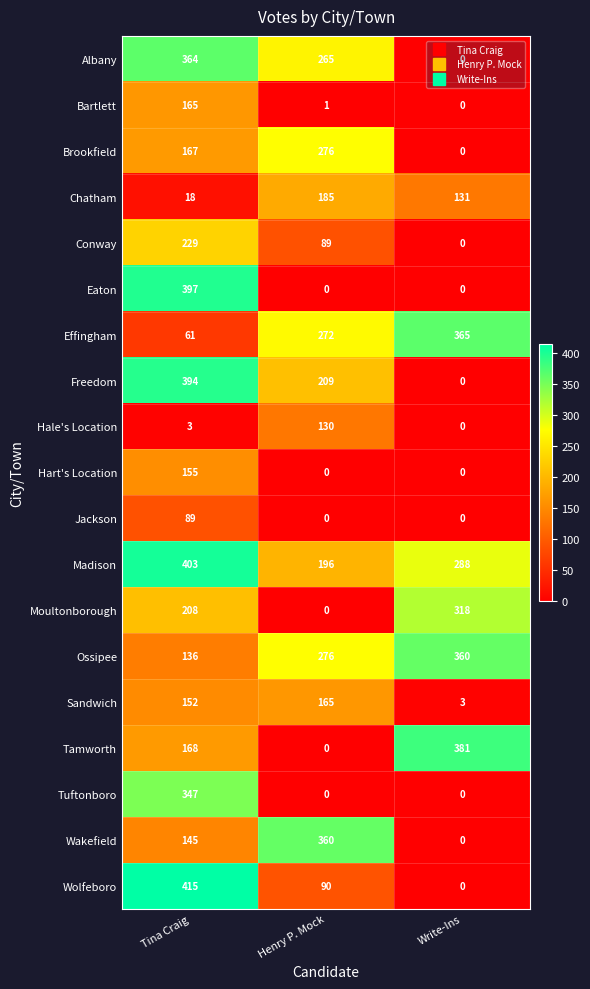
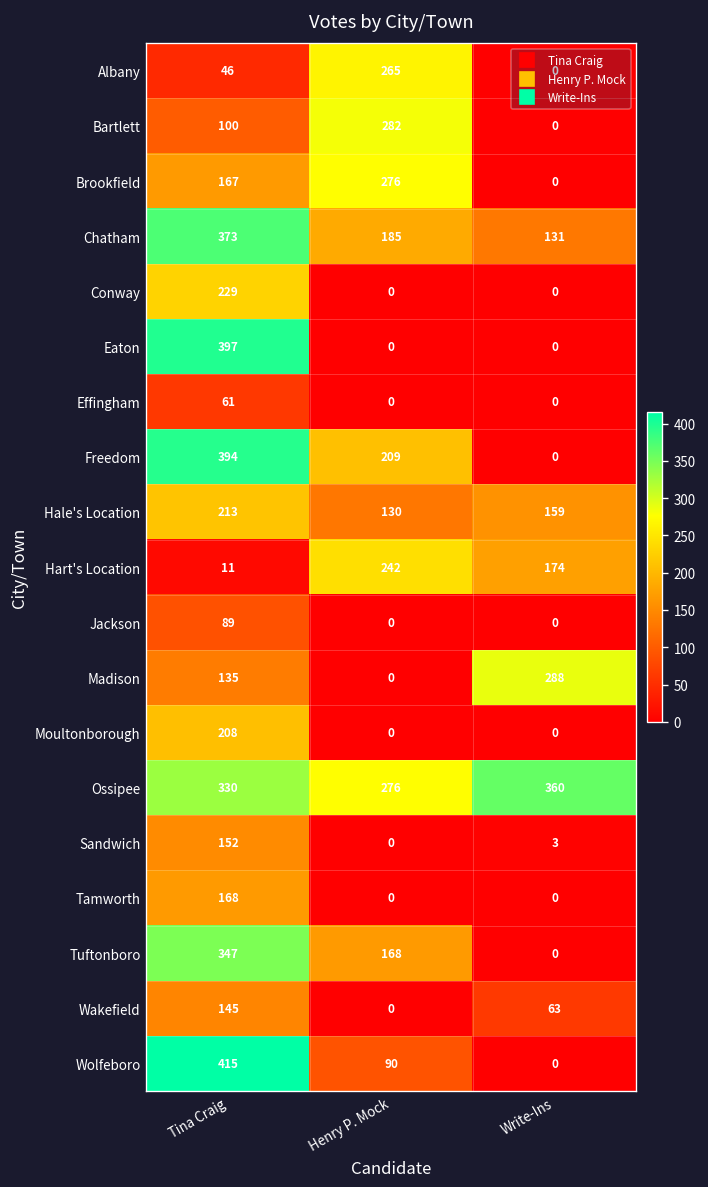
  {
    "Albany": {
-     "Tina Craig": 364,
+     "Tina Craig": 46,
      "Henry P. Mock": 265
    },
    "Bartlett": {
-     "Tina Craig": 165,
-     "Henry P. Mock": 1,
+     "Tina Craig": 100,
+     "Henry P. Mock": 282,
      "Write-Ins": 0
    },
    "Brookfield": {
      "Tina Craig": 167,
      "Henry P. Mock": 276,
      "Write-Ins": 0
    },
    "Chatham": {
-     "Tina Craig": 18,
+     "Tina Craig": 373,
      "Henry P. Mock": 185,
      "Write-Ins": 131
    },
    "Conway": {
      "Tina Craig": 229,
-     "Henry P. Mock": 89,
+     "Henry P. Mock": 0,
      "Write-Ins": 0
    },
    "Eaton": {
      "Tina Craig": 397,
      "Henry P. Mock": 0,
      "Write-Ins": 0
    },
    "Effingham": {
      "Tina Craig": 61,
-     "Henry P. Mock": 272,
-     "Write-Ins": 365
+     "Henry P. Mock": 0,
+     "Write-Ins": 0
    },
    "Freedom": {
      "Tina Craig": 394,
      "Henry P. Mock": 209,
      "Write-Ins": 0
    },
    "Hale's Location": {
-     "Tina Craig": 3,
+     "Tina Craig": 213,
      "Henry P. Mock": 130,
-     "Write-Ins": 0
+     "Write-Ins": 159
    },
    "Hart's Location": {
-     "Tina Craig": 155,
-     "Henry P. Mock": 0,
-     "Write-Ins": 0
+     "Tina Craig": 11,
+     "Henry P. Mock": 242,
+     "Write-Ins": 174
    },
    "Jackson": {
      "Tina Craig": 89,
      "Henry P. Mock": 0,
      "Write-Ins": 0
    },
    "Madison": {
-     "Tina Craig": 403,
-     "Henry P. Mock": 196,
+     "Tina Craig": 135,
+     "Henry P. Mock": 0,
      "Write-Ins": 288
    },
    "Moultonborough": {
      "Tina Craig": 208,
      "Henry P. Mock": 0,
-     "Write-Ins": 318
+     "Write-Ins": 0
    },
    "Ossipee": {
-     "Tina Craig": 136,
+     "Tina Craig": 330,
      "Henry P. Mock": 276,
      "Write-Ins": 360
    },
    "Sandwich": {
      "Tina Craig": 152,
-     "Henry P. Mock": 165,
+     "Henry P. Mock": 0,
      "Write-Ins": 3
    },
    "Tamworth": {
      "Tina Craig": 168,
      "Henry P. Mock": 0,
-     "Write-Ins": 381
+     "Write-Ins": 0
    },
    "Tuftonboro": {
      "Tina Craig": 347,
-     "Henry P. Mock": 0,
+     "Henry P. Mock": 168,
      "Write-Ins": 0
    },
    "Wakefield": {
      "Tina Craig": 145,
-     "Henry P. Mock": 360,
-     "Write-Ins": 0
+     "Henry P. Mock": 0,
+     "Write-Ins": 63
    },
    "Wolfeboro": {
      "Tina Craig": 415,
      "Henry P. Mock": 90,
      "Write-Ins": 0
    }
  }
